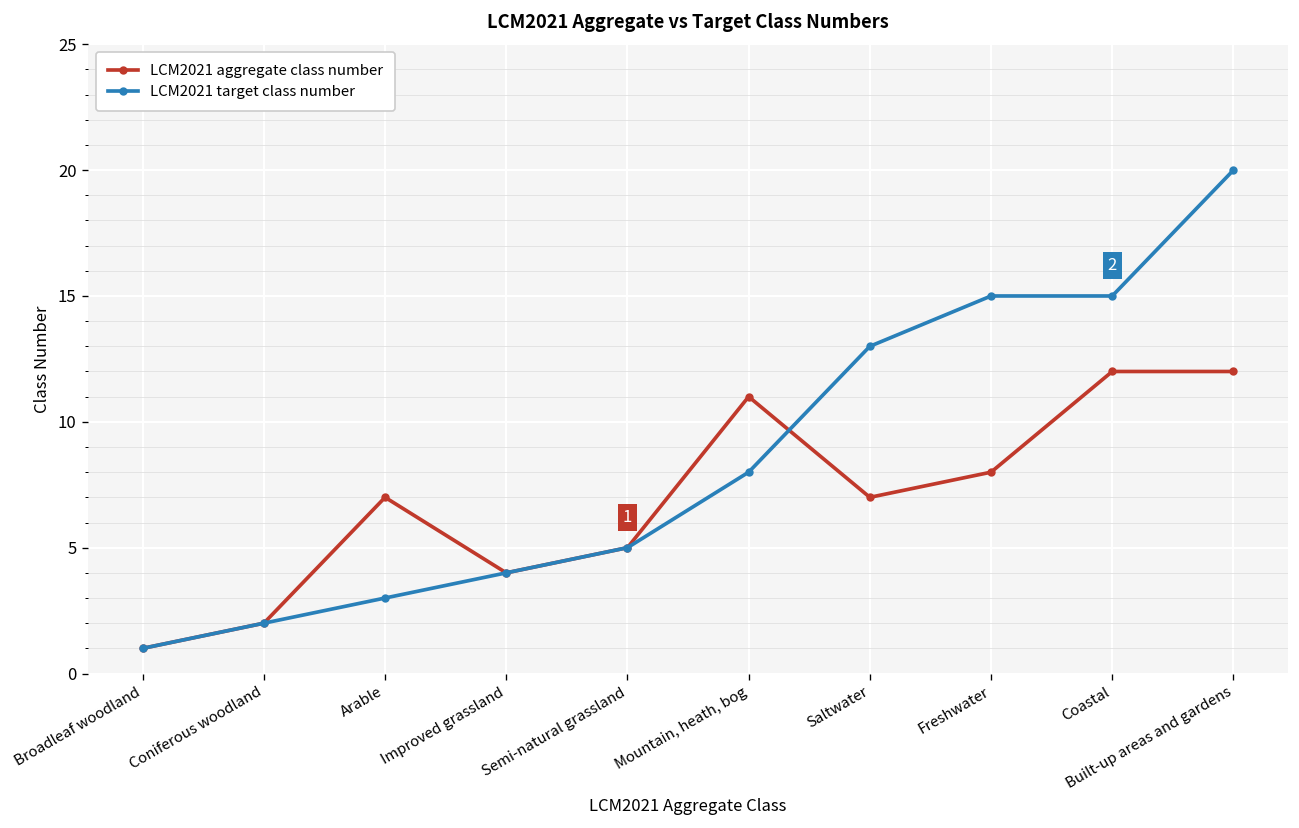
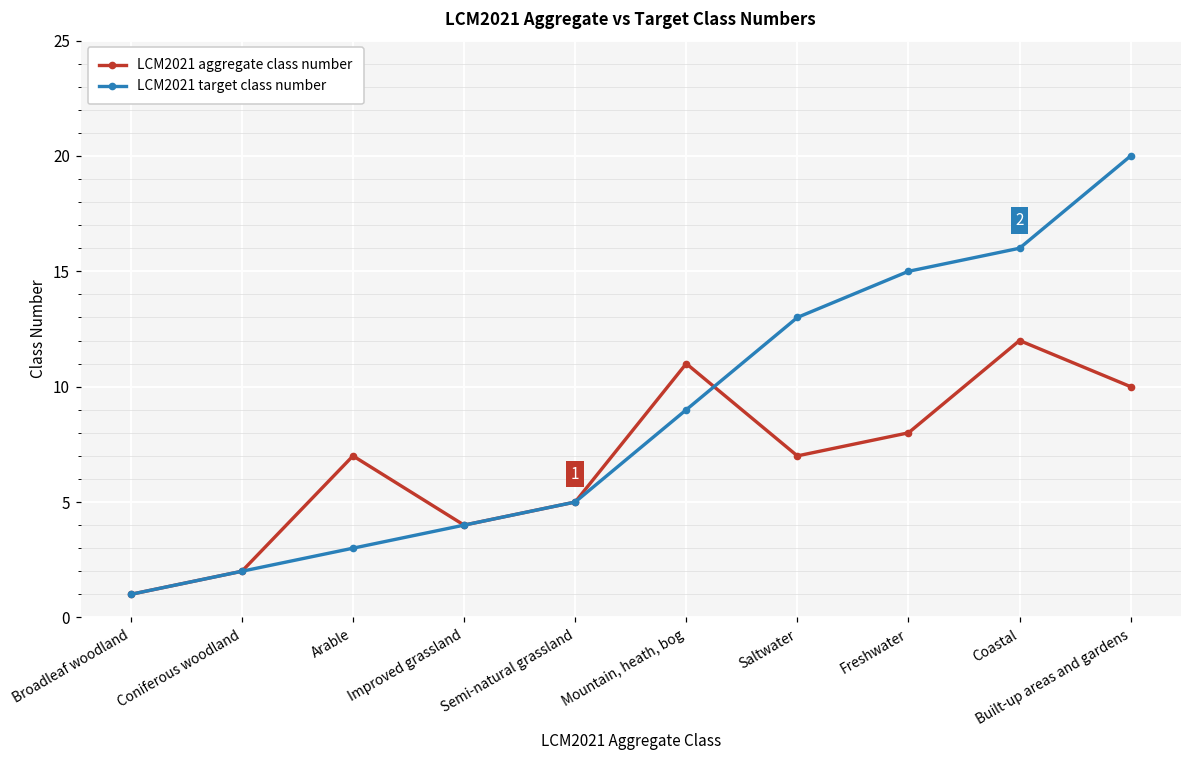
  {
    "LCM2021 aggregate class number": {
      "Arable": 7,
      "Mountain, heath, bog": 11,
      "Saltwater": 7,
      "Freshwater": 8,
      "Coastal": 12,
-     "Built-up areas and gardens": 12
+     "Built-up areas and gardens": 10
    },
    "LCM2021 target class number": {
      "Arable": 3,
-     "Mountain, heath, bog": 8,
+     "Mountain, heath, bog": 9,
      "Saltwater": 13,
      "Freshwater": 15,
-     "Coastal": 15,
+     "Coastal": 16,
      "Built-up areas and gardens": 20
    }
  }
